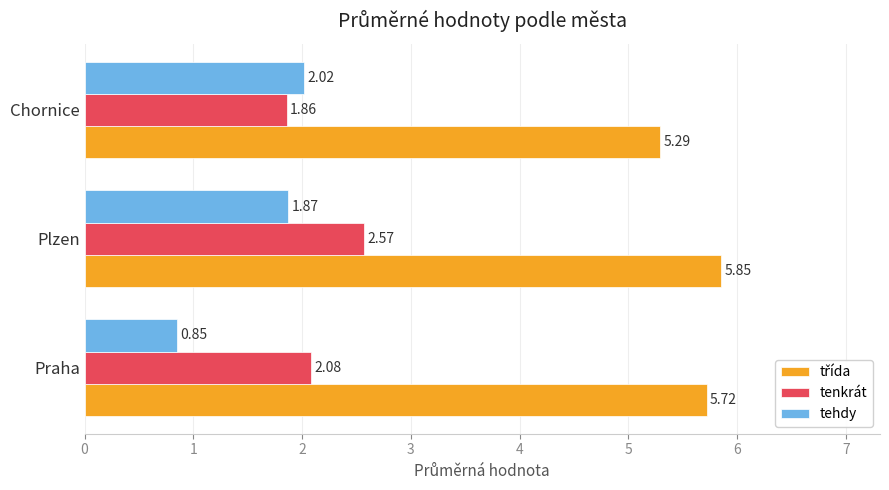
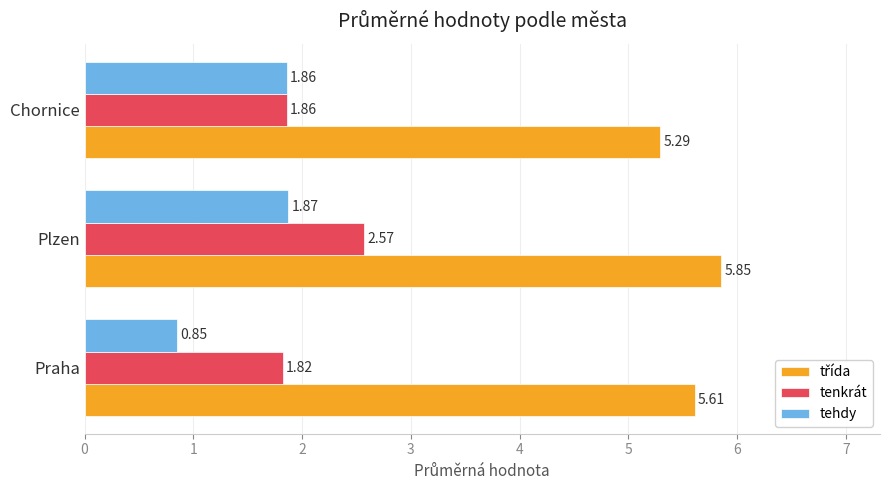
  {
    "třída": {
      "Chornice": 5.29,
      "Plzen": 5.85,
-     "Praha": 5.72
+     "Praha": 5.61
    },
    "tenkrát": {
      "Chornice": 1.86,
      "Plzen": 2.57,
-     "Praha": 2.08
+     "Praha": 1.82
    },
    "tehdy": {
-     "Chornice": 2.02,
+     "Chornice": 1.86,
      "Plzen": 1.87,
      "Praha": 0.85
    }
  }
